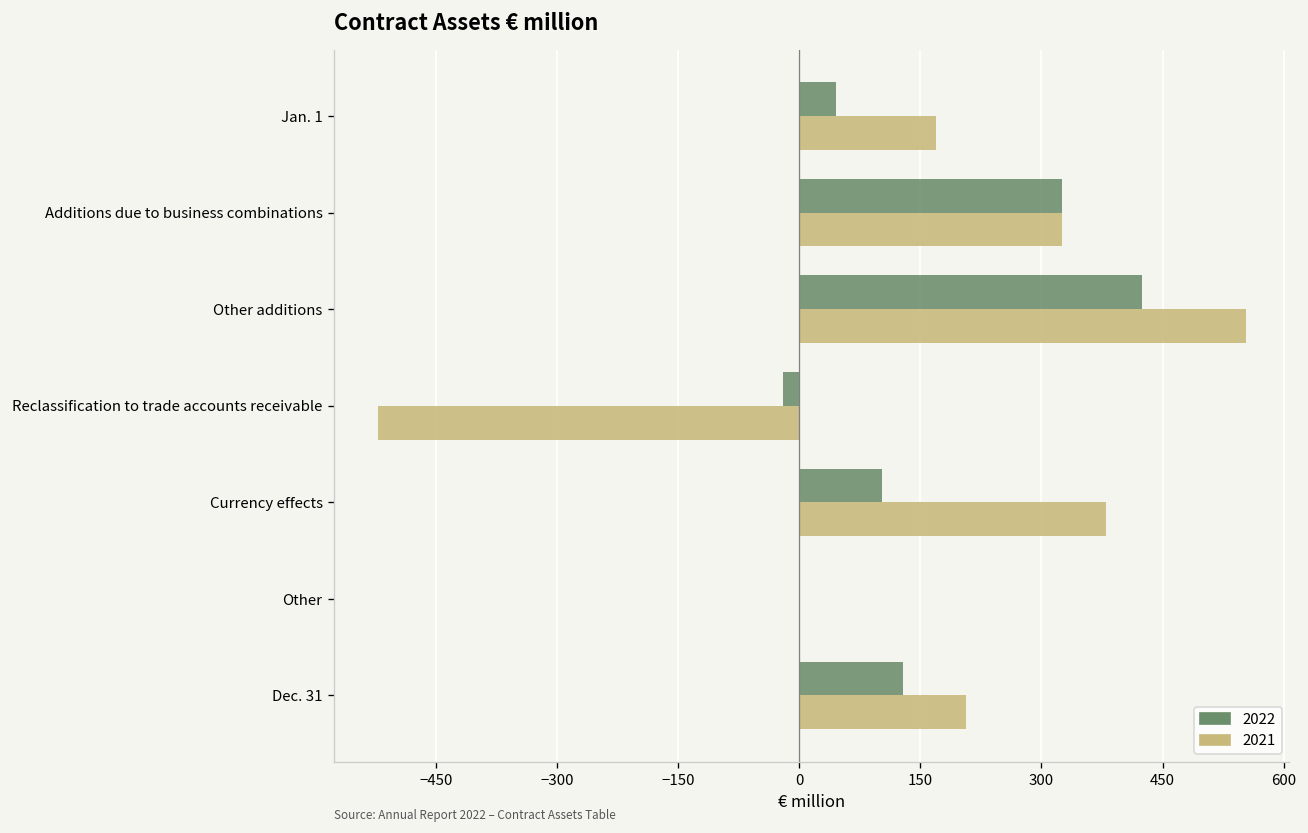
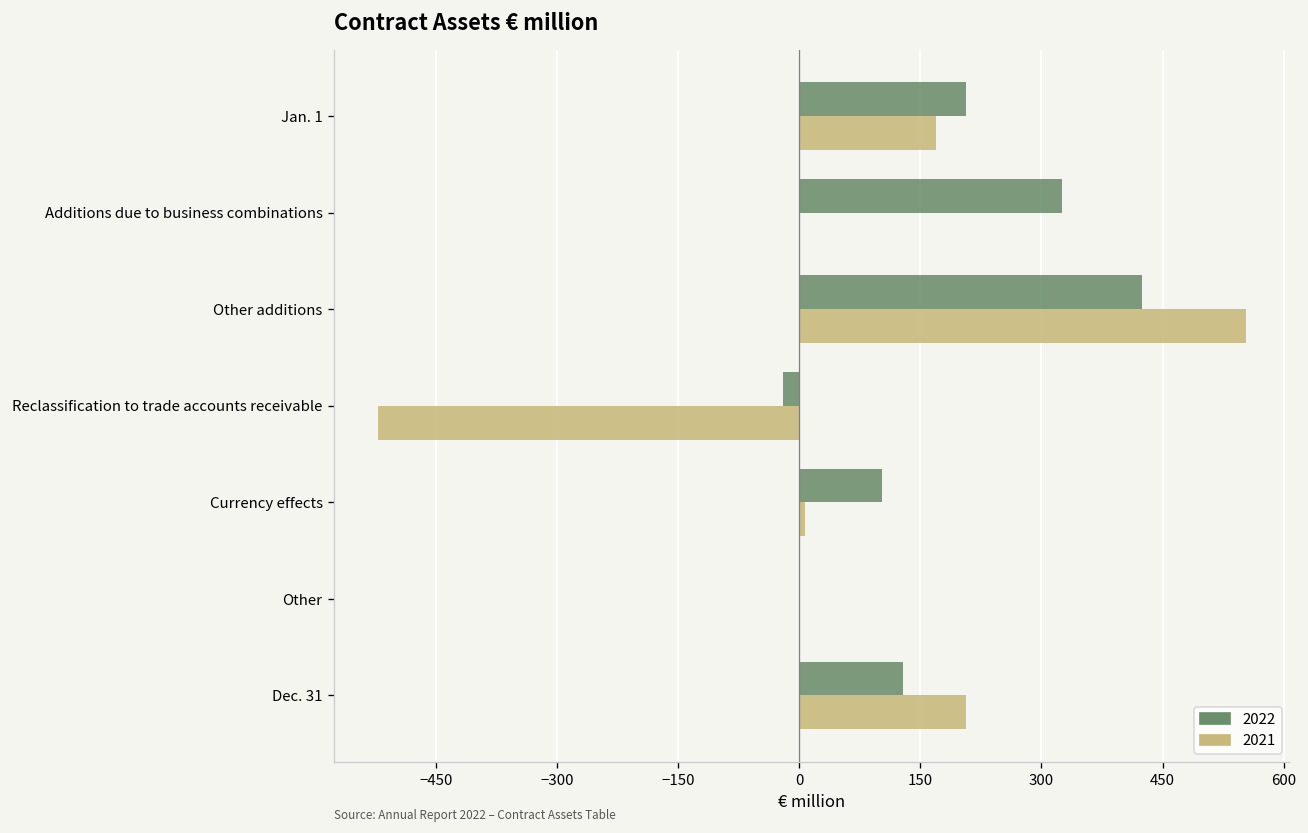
  {
    "2022": {
-     "Jan. 1": 50,
+     "Jan. 1": 210,
      "Additions due to business combinations": 330,
      "Other additions": 430,
      "Reclassification to trade accounts receivable": -20,
      "Currency effects": 100,
      "Dec. 31": 130
    },
    "2021": {
      "Jan. 1": 170,
-     "Additions due to business combinations": 330,
+     "Additions due to business combinations": 0,
      "Other additions": 550,
      "Reclassification to trade accounts receivable": -520,
-     "Currency effects": 380,
+     "Currency effects": 10,
      "Other": 0,
      "Dec. 31": 210
    }
  }
